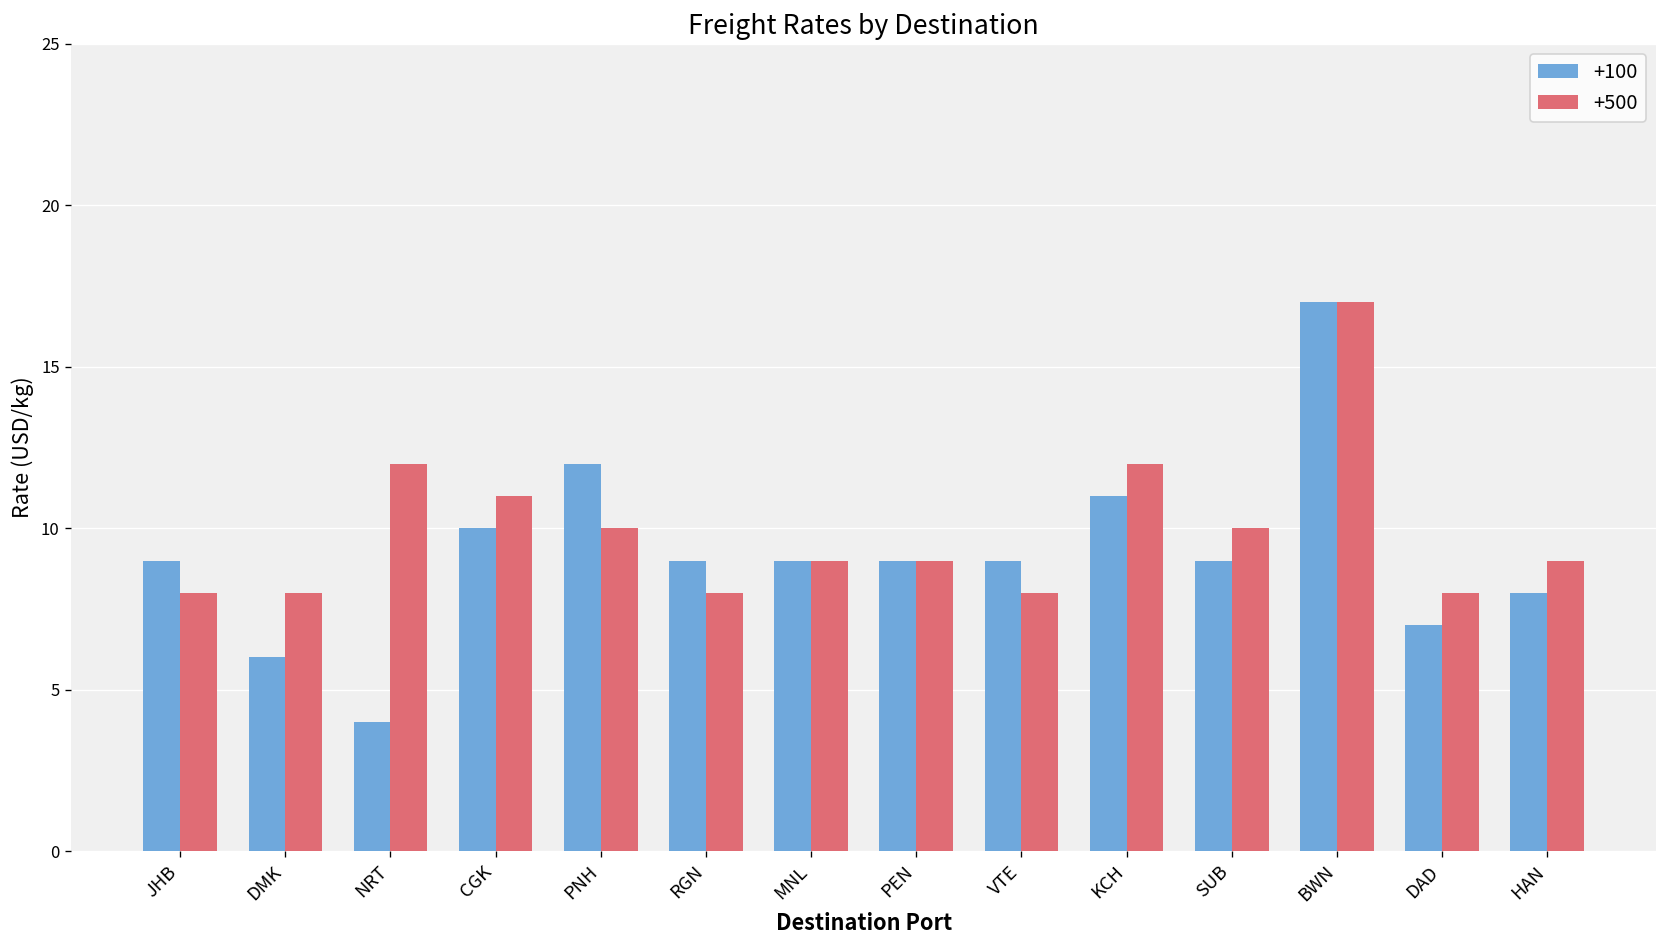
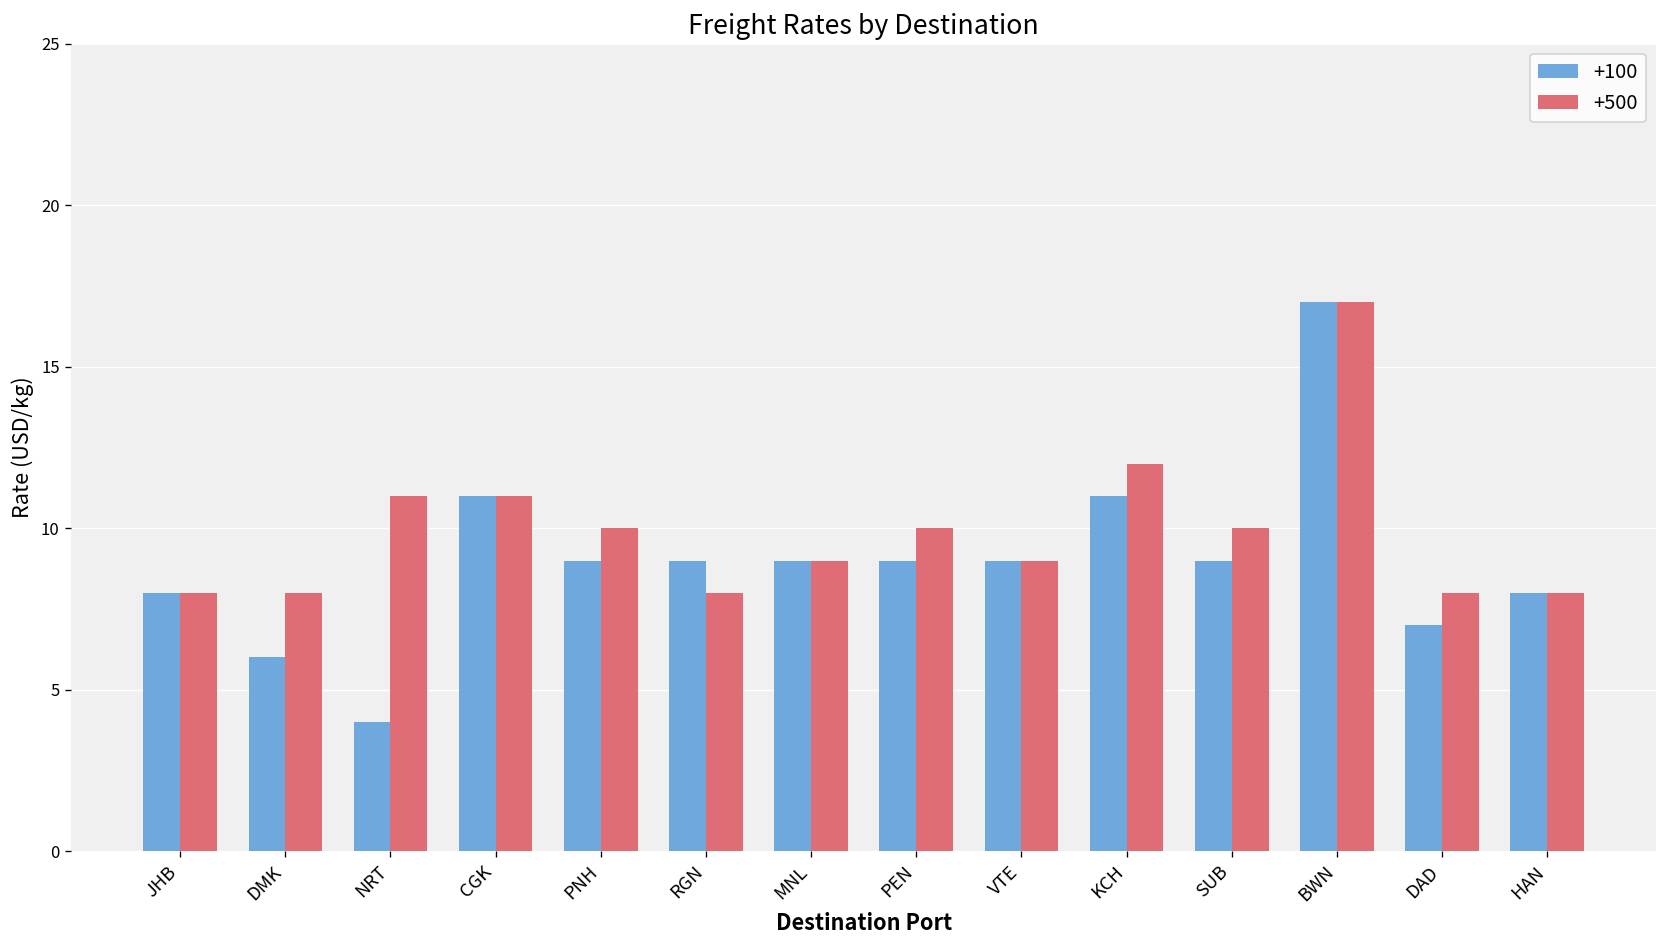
  {
    "+100": {
-     "JHB": 9,
+     "JHB": 8,
      "DMK": 6,
      "NRT": 4,
-     "CGK": 10,
-     "PNH": 12,
+     "CGK": 11,
+     "PNH": 9,
      "RGN": 9,
      "MNL": 9,
      "PEN": 9,
      "VTE": 9,
      "KCH": 11,
      "SUB": 9,
      "BWN": 17,
      "DAD": 7,
      "HAN": 8
    },
    "+500": {
      "JHB": 8,
      "DMK": 8,
-     "NRT": 12,
+     "NRT": 11,
      "CGK": 11,
      "PNH": 10,
      "RGN": 8,
      "MNL": 9,
-     "PEN": 9,
-     "VTE": 8,
+     "PEN": 10,
+     "VTE": 9,
      "KCH": 12,
      "SUB": 10,
      "BWN": 17,
      "DAD": 8,
-     "HAN": 9
+     "HAN": 8
    }
  }
